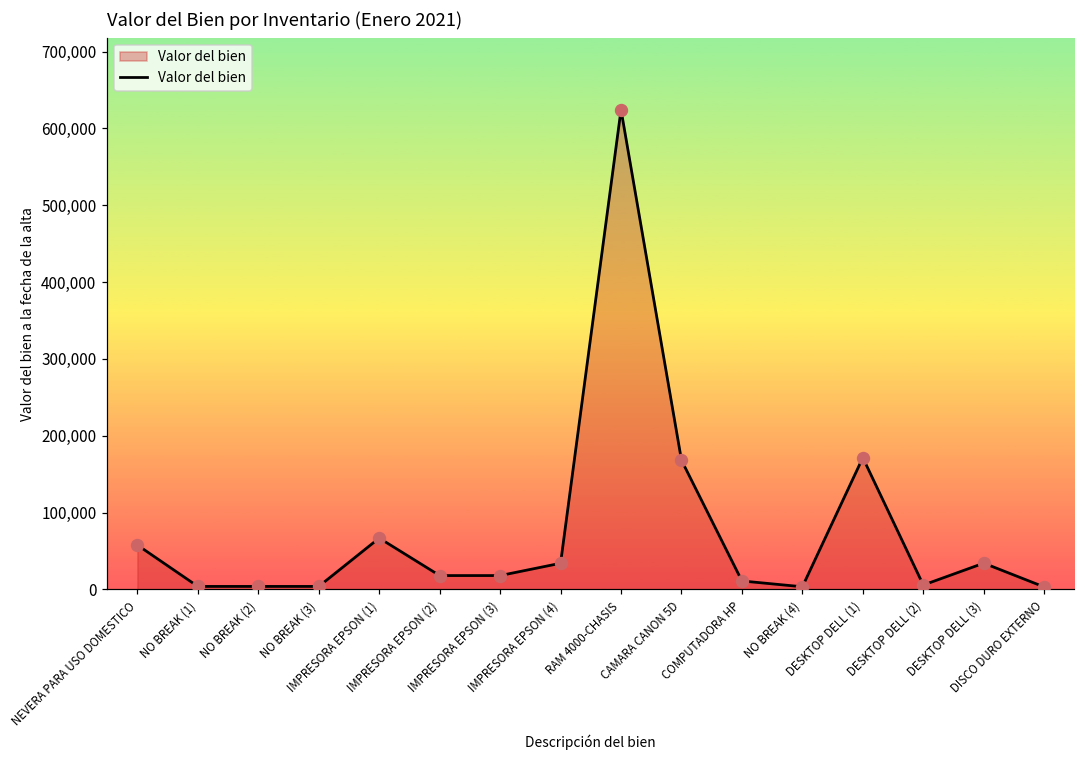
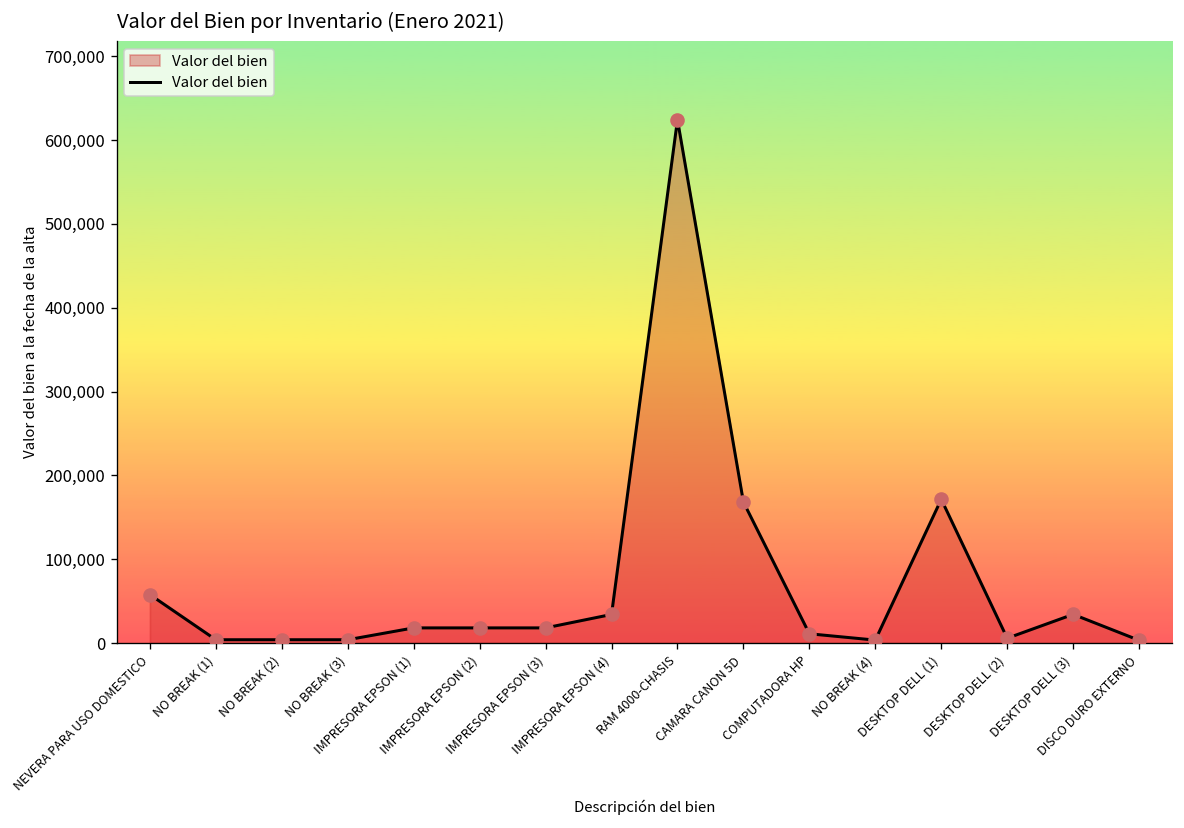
  {
    "NEVERA PARA USO DOMESTICO": "60,000",
    "NO BREAK (1)": "0",
    "NO BREAK (2)": "0",
    "NO BREAK (3)": "0",
-   "IMPRESORA EPSON (1)": "70,000",
+   "IMPRESORA EPSON (1)": "20,000",
    "IMPRESORA EPSON (2)": "20,000",
    "IMPRESORA EPSON (3)": "20,000",
    "IMPRESORA EPSON (4)": "30,000",
    "RAM 4000-CHASIS": "620,000",
    "CAMARA CANON 5D": "170,000",
    "COMPUTADORA HP": "10,000",
    "NO BREAK (4)": "0",
    "DESKTOP DELL (1)": "170,000",
    "DESKTOP DELL (2)": "10,000",
    "DESKTOP DELL (3)": "30,000",
    "DISCO DURO EXTERNO": "0"
  }
